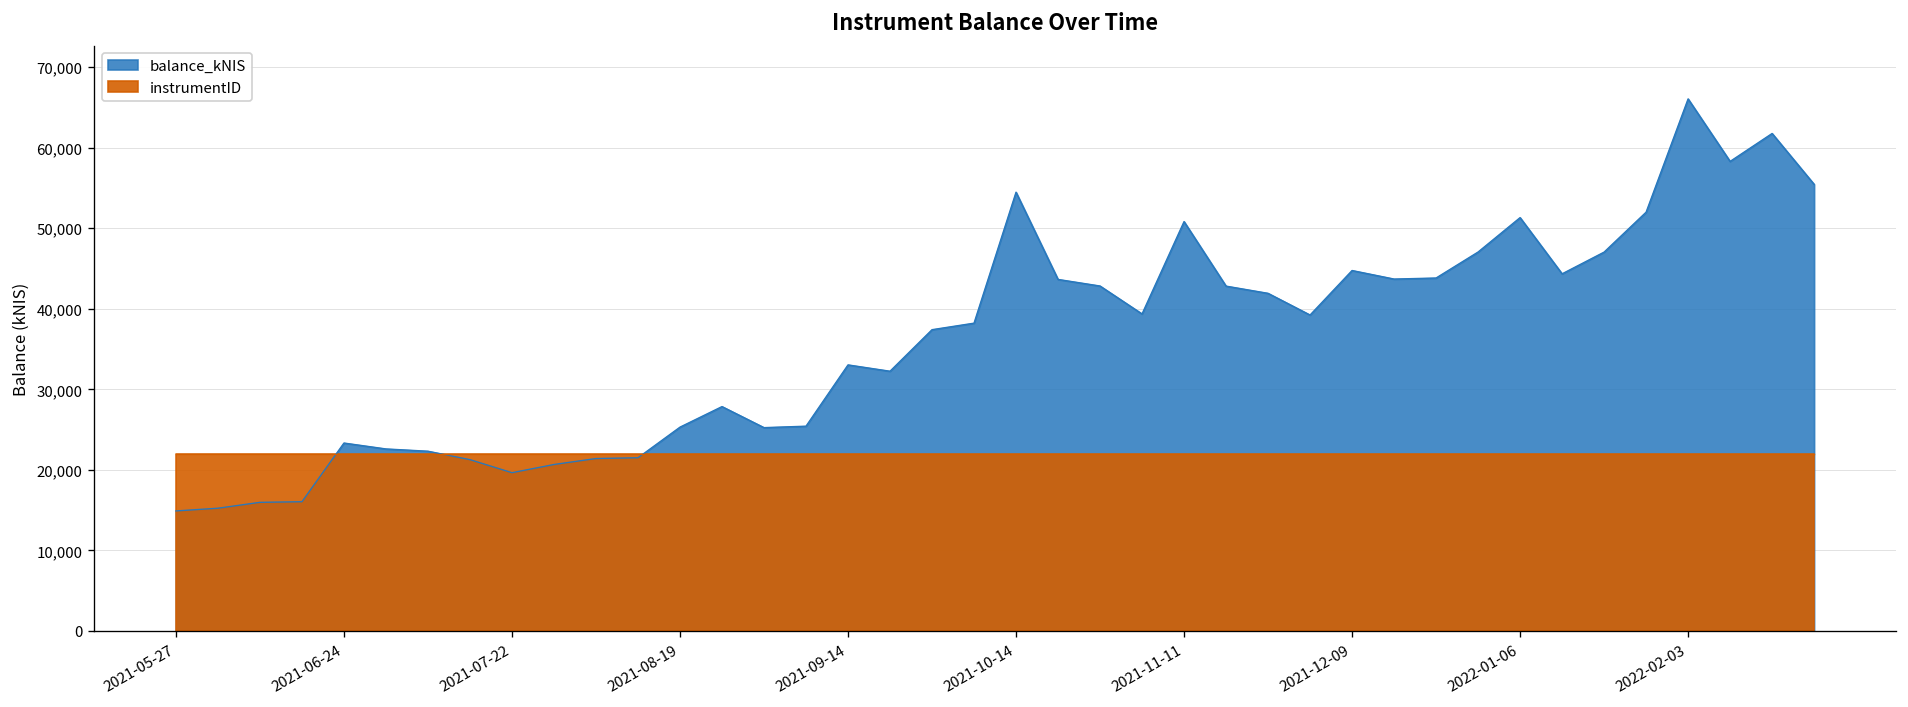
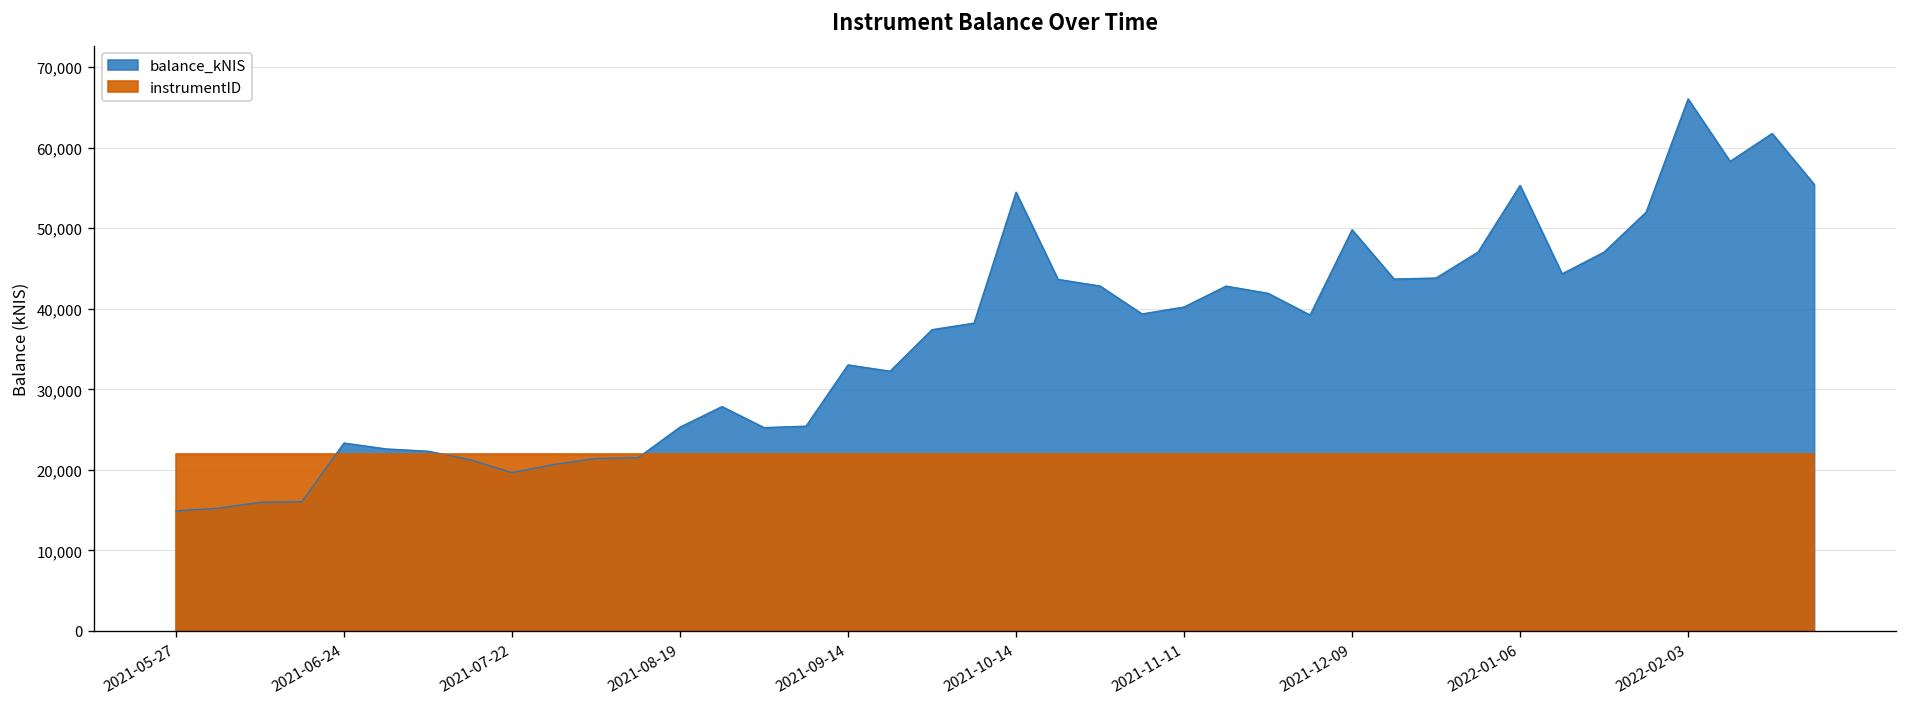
  {
    "balance_kNIS": {
      "2021-05-27": "15,000",
      "2021-06-24": "23,000",
      "2021-07-22": "20,000",
      "2021-08-19": "25,000",
      "2021-09-14": "33,000",
      "2021-10-14": "54,000",
-     "2021-11-11": "51,000",
-     "2021-12-09": "45,000",
-     "2022-01-06": "51,000",
+     "2021-11-11": "40,000",
+     "2021-12-09": "50,000",
+     "2022-01-06": "55,000",
      "2022-02-03": "66,000"
    },
    "instrumentID": {
      "2021-05-27": "22,000",
      "2021-06-24": "22,000",
      "2021-07-22": "22,000",
      "2021-08-19": "22,000",
      "2021-09-14": "22,000",
      "2021-10-14": "22,000",
      "2021-11-11": "22,000",
      "2021-12-09": "22,000",
      "2022-01-06": "22,000",
      "2022-02-03": "22,000"
    }
  }
